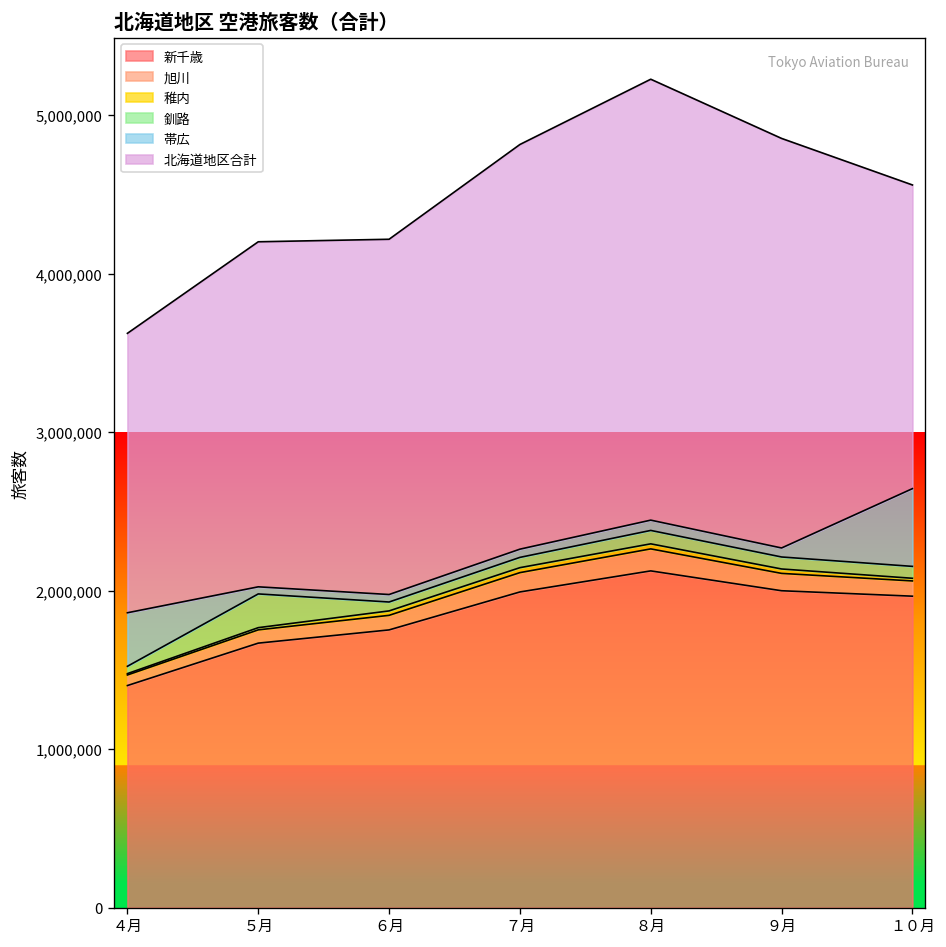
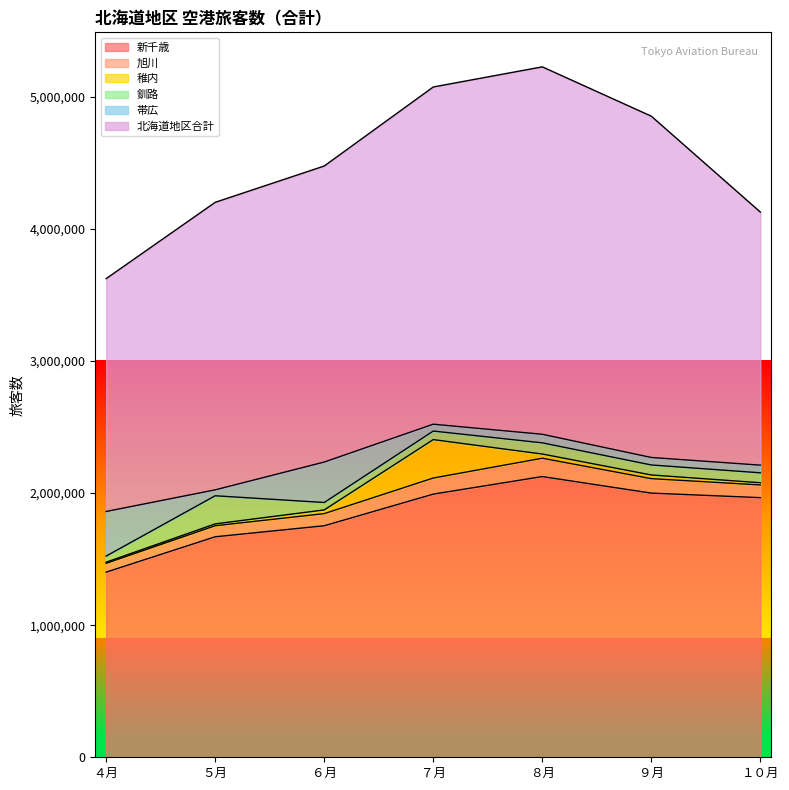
  {
    "稚内": {
      "６月": "30,000",
-     "７月": "30,000",
+     "７月": "290,000",
      "８月": "30,000",
      "９月": "30,000"
    },
    "釧路": {
      "４月": "50,000",
      "５月": "210,000",
      "６月": "60,000",
      "７月": "60,000",
      "８月": "80,000",
      "９月": "80,000",
      "１０月": "80,000"
    },
    "帯広": {
      "４月": "340,000",
      "５月": "40,000",
-     "６月": "50,000",
+     "６月": "310,000",
      "７月": "50,000",
      "８月": "60,000",
      "９月": "60,000",
-     "１０月": "490,000"
+     "１０月": "60,000"
    },
    "北海道地区合計": {
      "４月": "1,760,000",
      "５月": "2,180,000",
      "６月": "2,240,000",
      "７月": "2,550,000",
      "８月": "2,780,000",
      "９月": "2,580,000",
      "１０月": "1,920,000"
    }
  }
